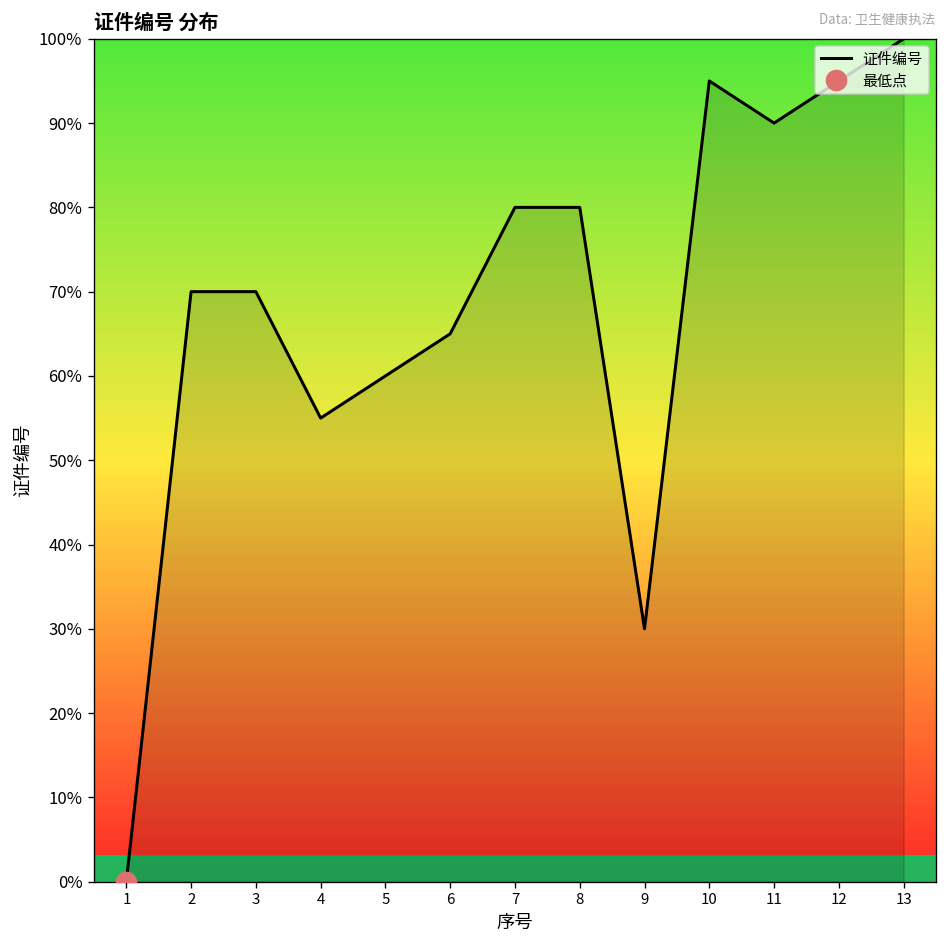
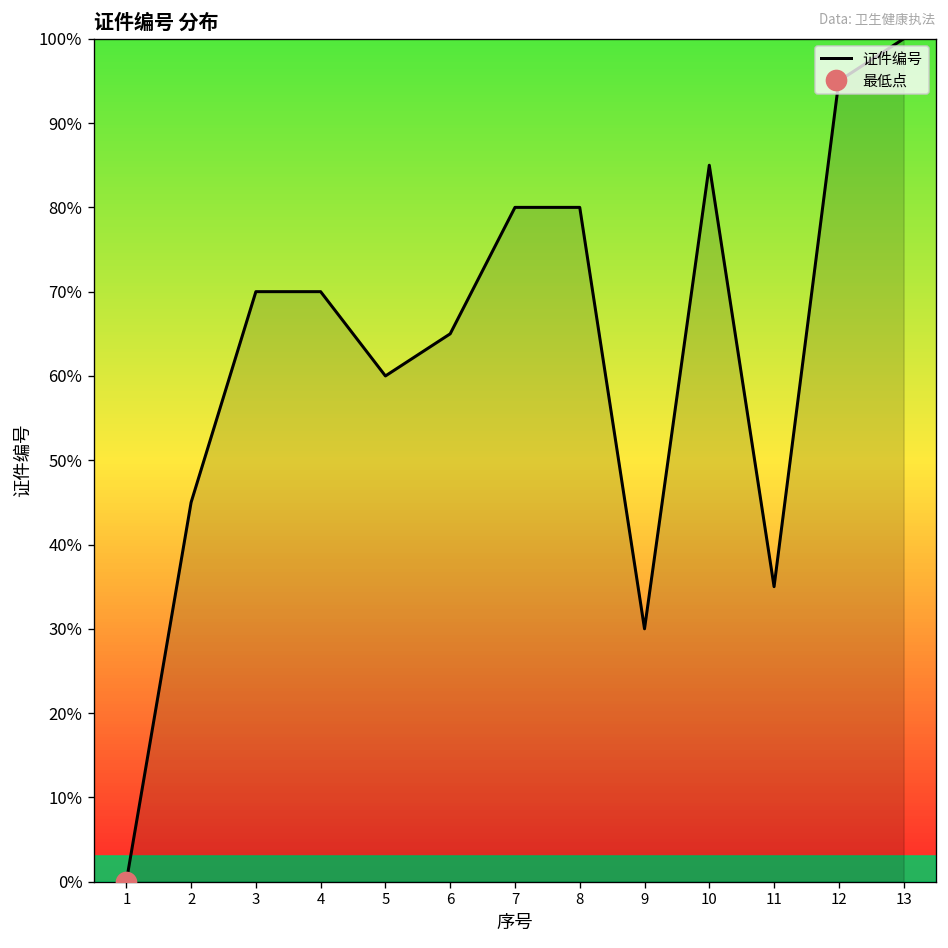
  {
    "证件编号": {
-     "2": "70%",
+     "2": "45%",
      "3": "70%",
-     "4": "55%",
+     "4": "70%",
      "5": "60%",
      "6": "65%",
      "7": "80%",
      "8": "80%",
      "9": "30%",
-     "10": "95%",
-     "11": "90%",
+     "10": "85%",
+     "11": "35%",
      "13": "100%"
    }
  }
